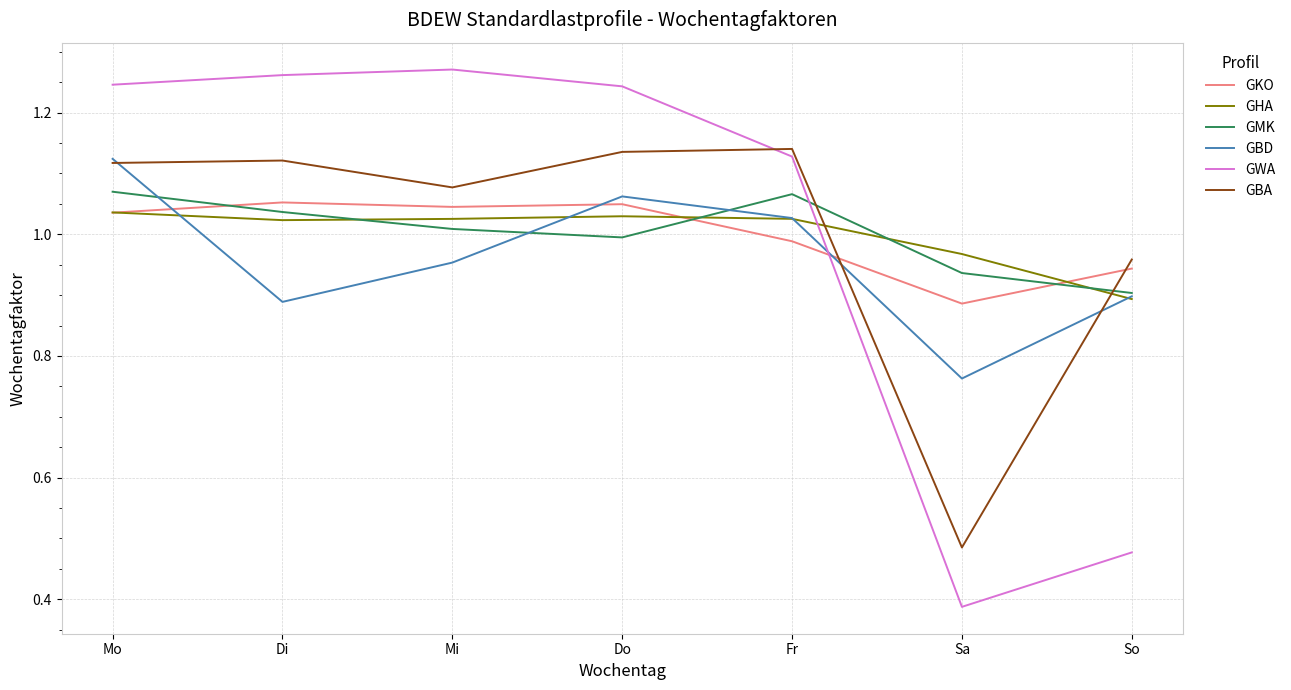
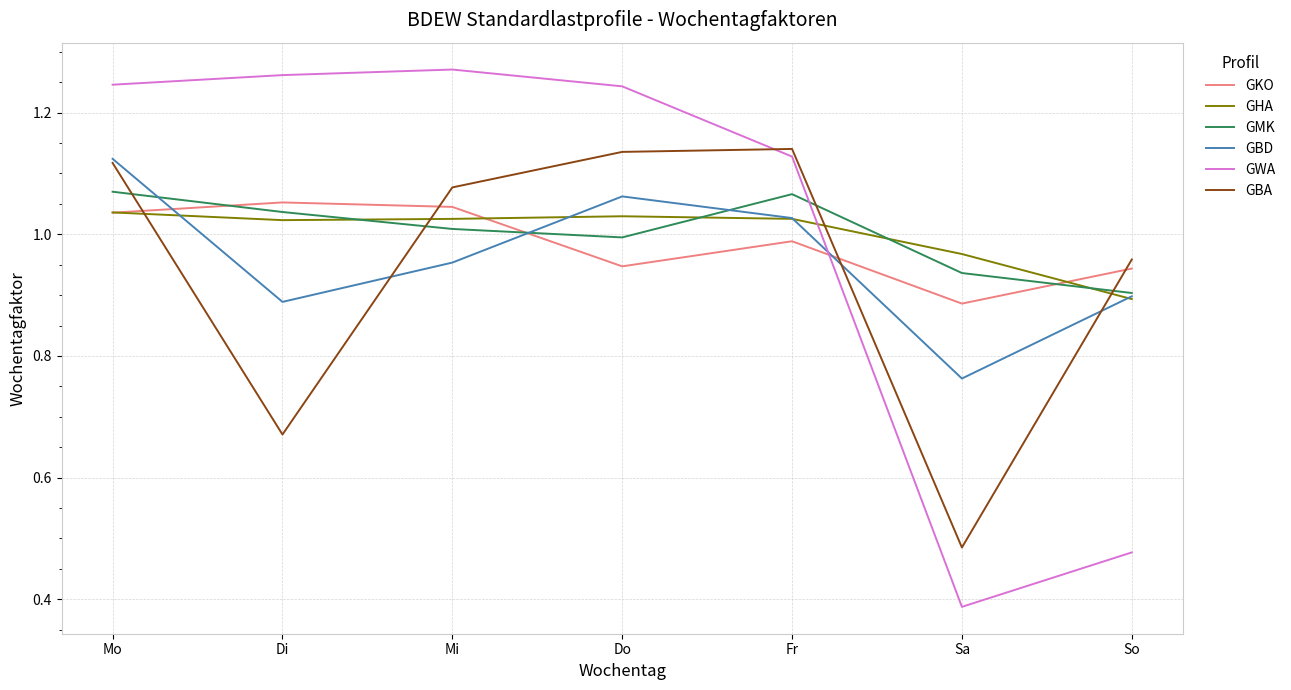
  {
    "GKO": {
      "Di": 1.05,
      "Mi": 1.04,
-     "Do": 1.05,
+     "Do": 0.95,
      "Fr": 0.99,
      "Sa": 0.89,
      "So": 0.94
    },
    "GHA": {
      "Di": 1.02,
      "Mi": 1.03,
      "Do": 1.03,
      "Sa": 0.97,
      "So": 0.89
    },
    "GMK": {
      "Mo": 1.07,
      "Di": 1.04,
      "Mi": 1.01,
      "Do": 0.99,
      "Fr": 1.07,
      "Sa": 0.94,
      "So": 0.90
    },
    "GBD": {
      "Mo": 1.12,
      "Di": 0.89,
      "Mi": 0.95,
      "Do": 1.06,
      "Sa": 0.76,
      "So": 0.90
    },
    "GWA": {
      "Mo": 1.25,
      "Di": 1.26,
      "Mi": 1.27,
      "Do": 1.24,
      "Fr": 1.13,
      "Sa": 0.39,
      "So": 0.48
    },
    "GBA": {
      "Mo": 1.12,
-     "Di": 1.12,
+     "Di": 0.67,
      "Mi": 1.08,
      "Do": 1.14,
      "Fr": 1.14,
      "Sa": 0.49,
      "So": 0.96
    }
  }
